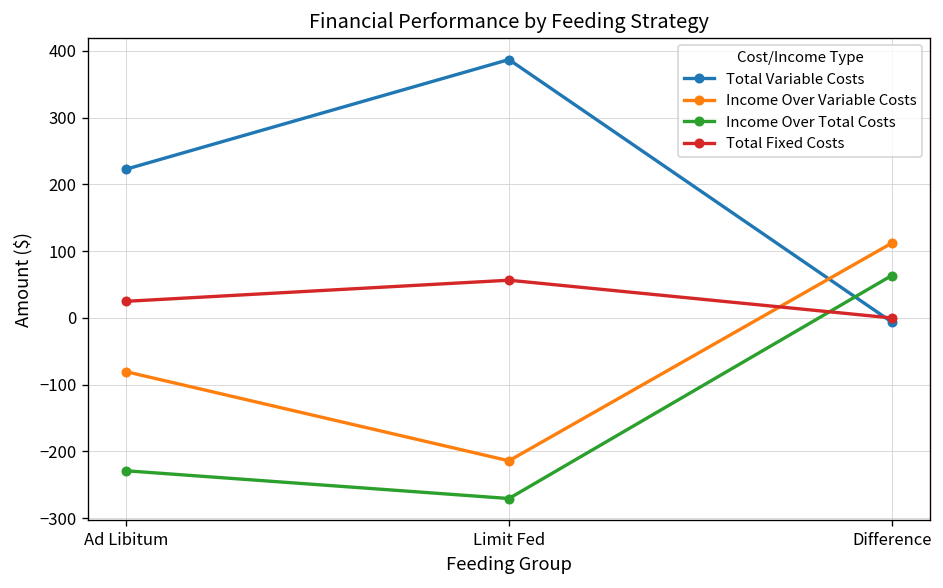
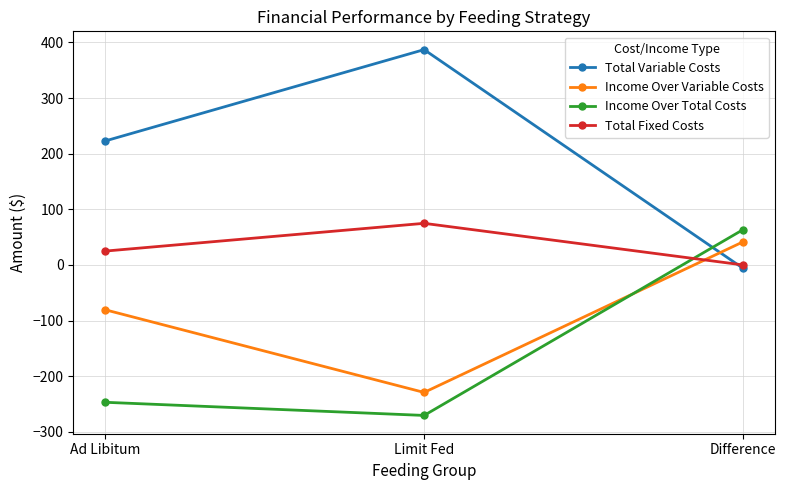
  {
    "Total Variable Costs": {
      "Ad Libitum": 220,
      "Limit Fed": 390,
      "Difference": -10
    },
    "Income Over Variable Costs": {
      "Ad Libitum": -80,
-     "Limit Fed": -210,
-     "Difference": 110
+     "Limit Fed": -230,
+     "Difference": 40
    },
    "Income Over Total Costs": {
-     "Ad Libitum": -230,
+     "Ad Libitum": -250,
      "Limit Fed": -270,
      "Difference": 60
    },
    "Total Fixed Costs": {
      "Ad Libitum": 20,
-     "Limit Fed": 60,
+     "Limit Fed": 70,
      "Difference": 0
    }
  }
